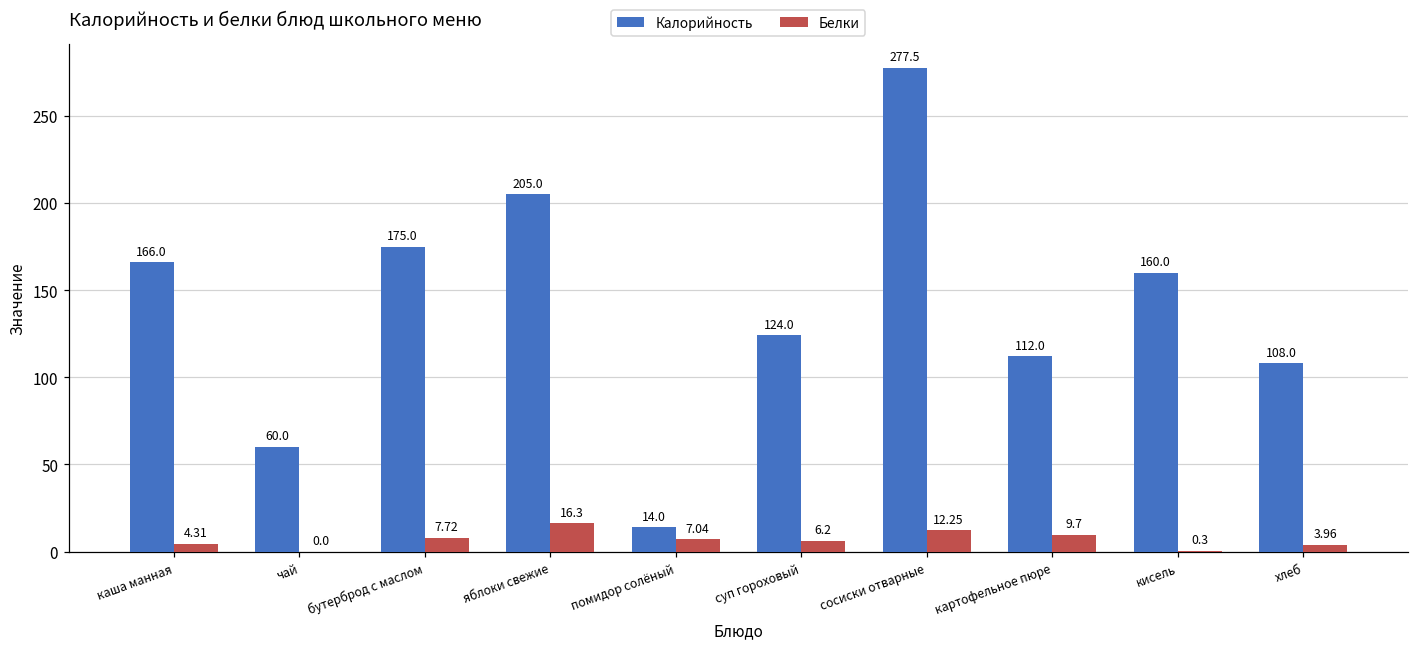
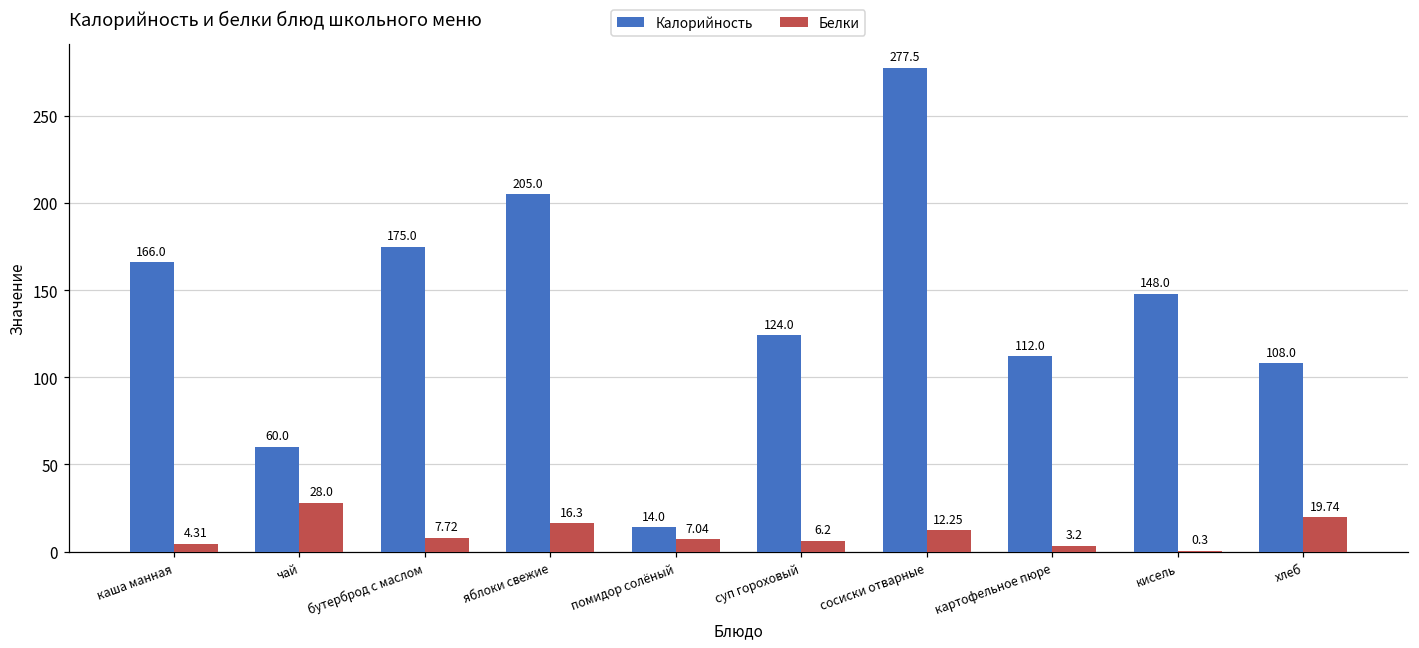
  {
    "Калорийность": {
      "каша манная": 166.0,
      "чай": 60.0,
      "бутерброд с маслом": 175.0,
      "яблоки свежие": 205.0,
      "помидор солёный": 14.0,
      "суп гороховый": 124.0,
      "сосиски отварные": 277.5,
      "картофельное пюре": 112.0,
-     "кисель": 160.0,
+     "кисель": 148.0,
      "хлеб": 108.0
    },
    "Белки": {
      "каша манная": 4.31,
-     "чай": 0.0,
+     "чай": 28.0,
      "бутерброд с маслом": 7.72,
      "яблоки свежие": 16.3,
      "помидор солёный": 7.04,
      "суп гороховый": 6.2,
      "сосиски отварные": 12.25,
-     "картофельное пюре": 9.7,
+     "картофельное пюре": 3.2,
      "кисель": 0.3,
-     "хлеб": 3.96
+     "хлеб": 19.74
    }
  }
